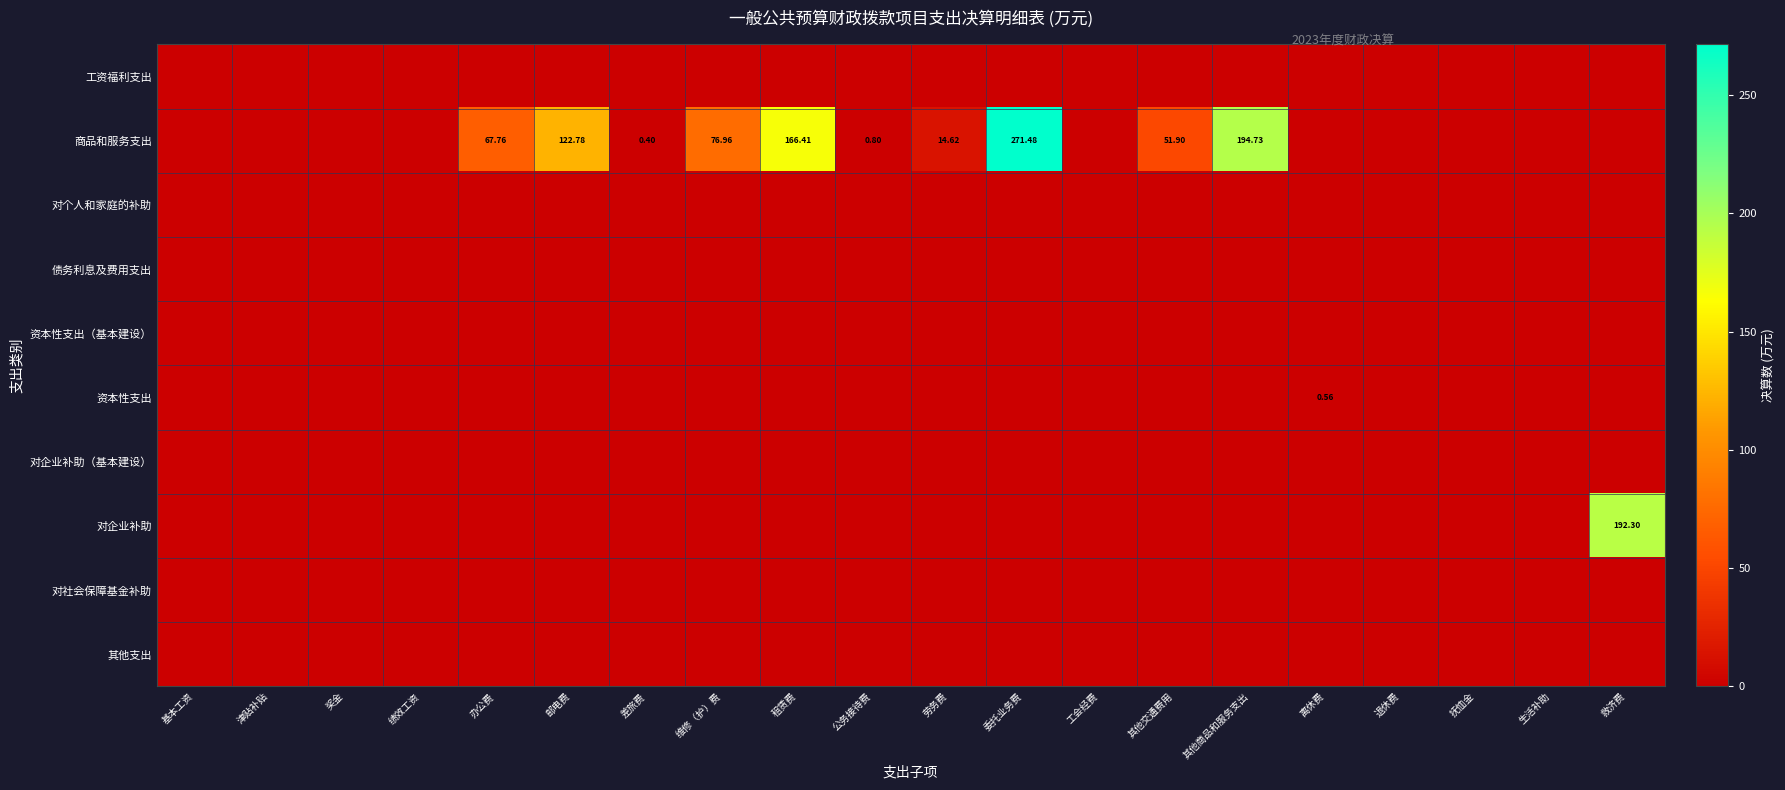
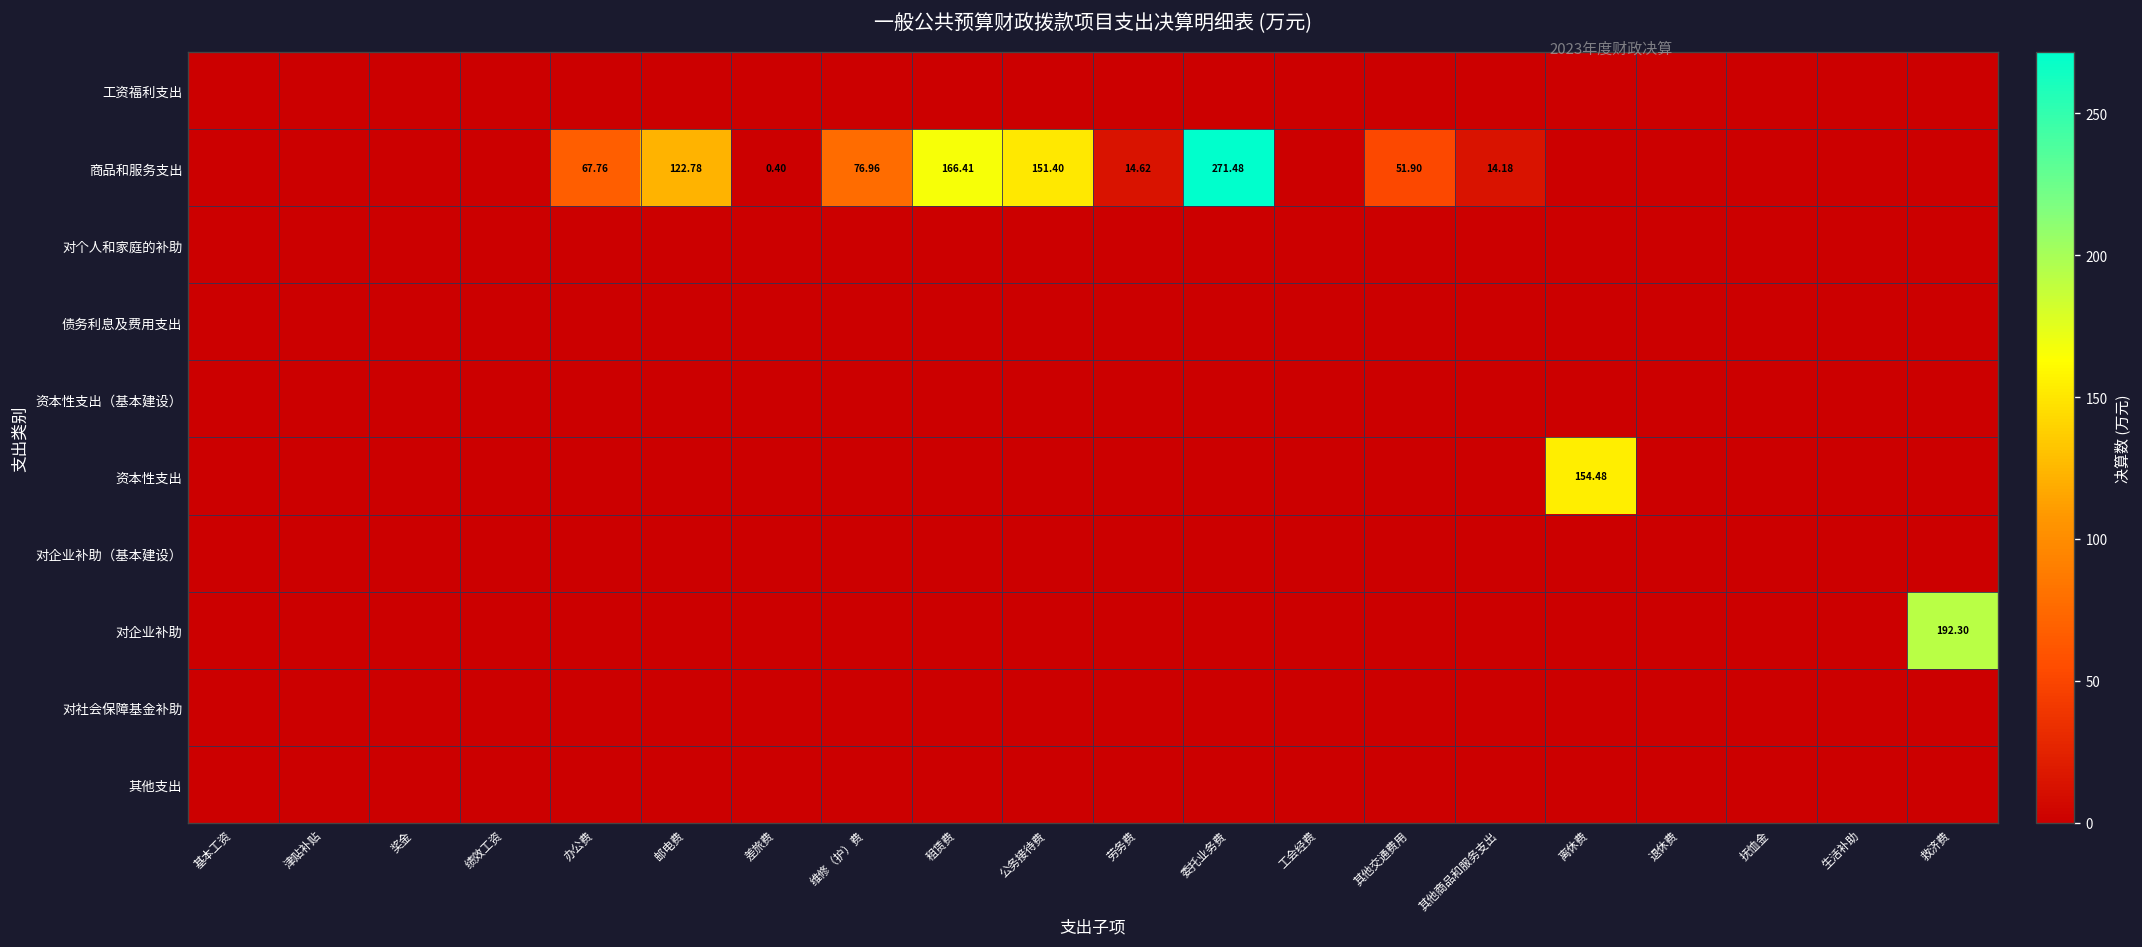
  {
    "商品和服务支出": {
      "办公费": 67.76,
      "邮电费": 122.78,
      "差旅费": 0.40,
      "维修（护）费": 76.96,
      "租赁费": 166.41,
-     "公务接待费": 0.80,
+     "公务接待费": 151.40,
      "劳务费": 14.62,
      "委托业务费": 271.48,
      "其他交通费用": 51.90,
-     "其他商品和服务支出": 194.73
+     "其他商品和服务支出": 14.18
    },
    "资本性支出": {
-     "离休费": 0.56
+     "离休费": 154.48
    },
    "对企业补助": {
      "救济费": 192.30
    }
  }
